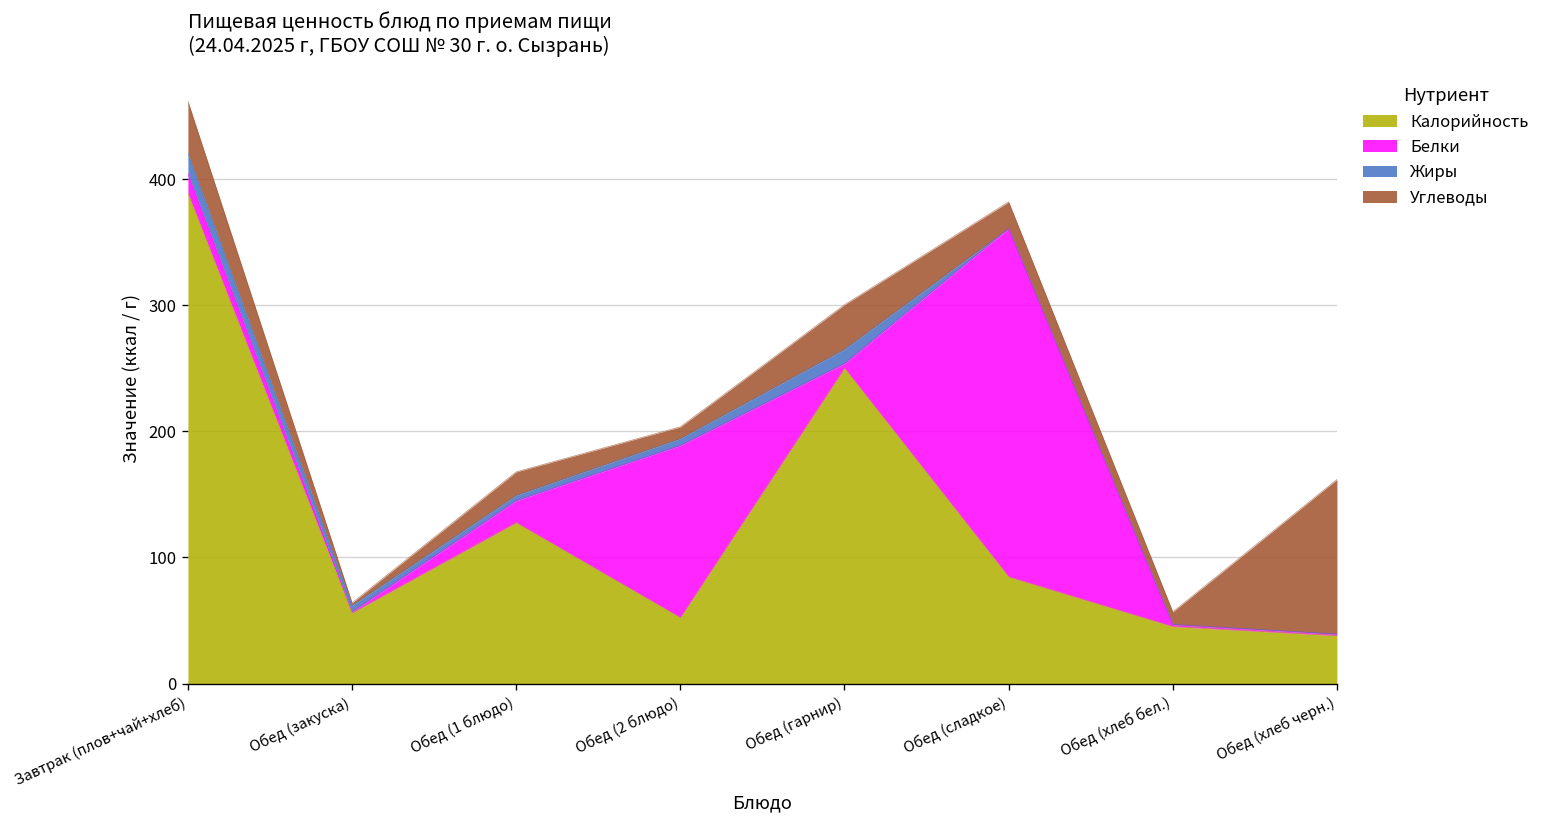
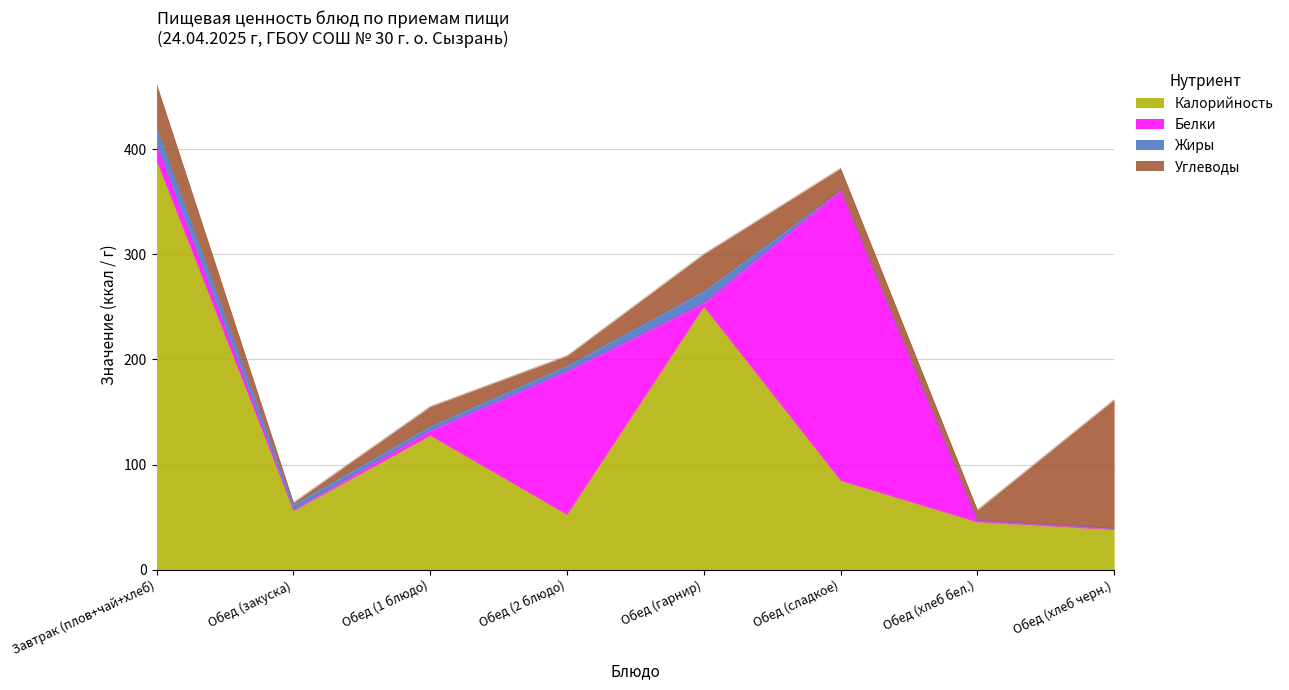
  {
    "Калорийность": {
      "Завтрак (плов+чай+хлеб)": 389,
      "Обед (1 блюдо)": 128,
      "Обед (2 блюдо)": 52,
      "Обед (гарнир)": 250,
      "Обед (сладкое)": 85
    },
    "Белки": {
      "Завтрак (плов+чай+хлеб)": 16,
-     "Обед (1 блюдо)": 17,
+     "Обед (1 блюдо)": 5,
      "Обед (2 блюдо)": 136,
      "Обед (гарнир)": 4
    },
    "Жиры": {
      "Завтрак (плов+чай+хлеб)": 16,
      "Обед (1 блюдо)": 4,
      "Обед (2 блюдо)": 5,
      "Обед (гарнир)": 11
    },
    "Углеводы": {
      "Завтрак (плов+чай+хлеб)": 41,
      "Обед (1 блюдо)": 19,
      "Обед (2 блюдо)": 9,
      "Обед (гарнир)": 35,
      "Обед (сладкое)": 21,
      "Обед (хлеб бел.)": 10,
      "Обед (хлеб черн.)": 122
    }
  }
